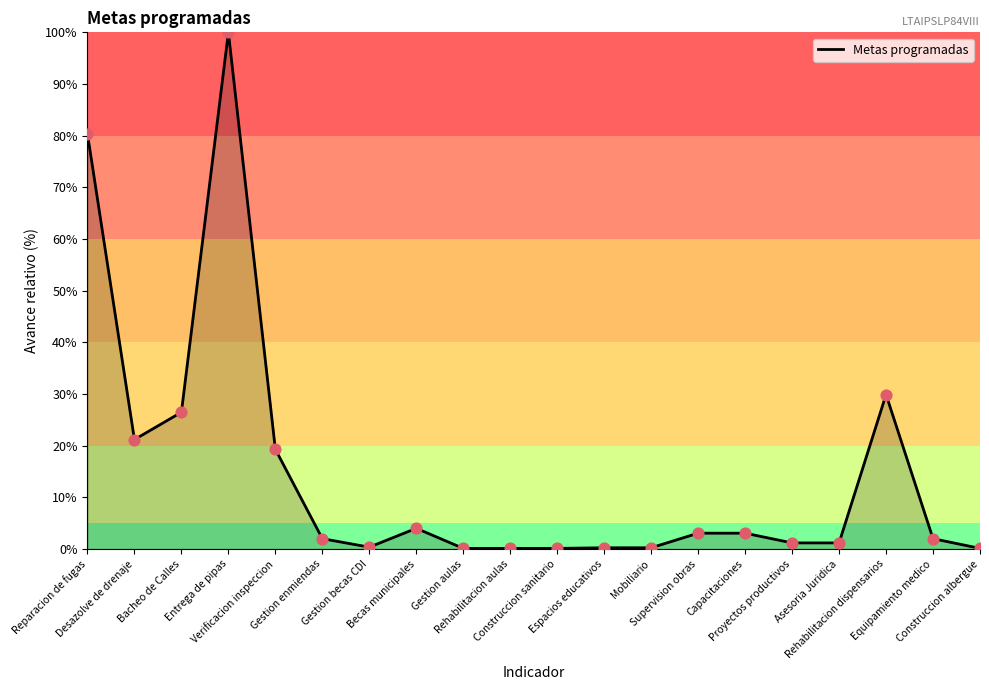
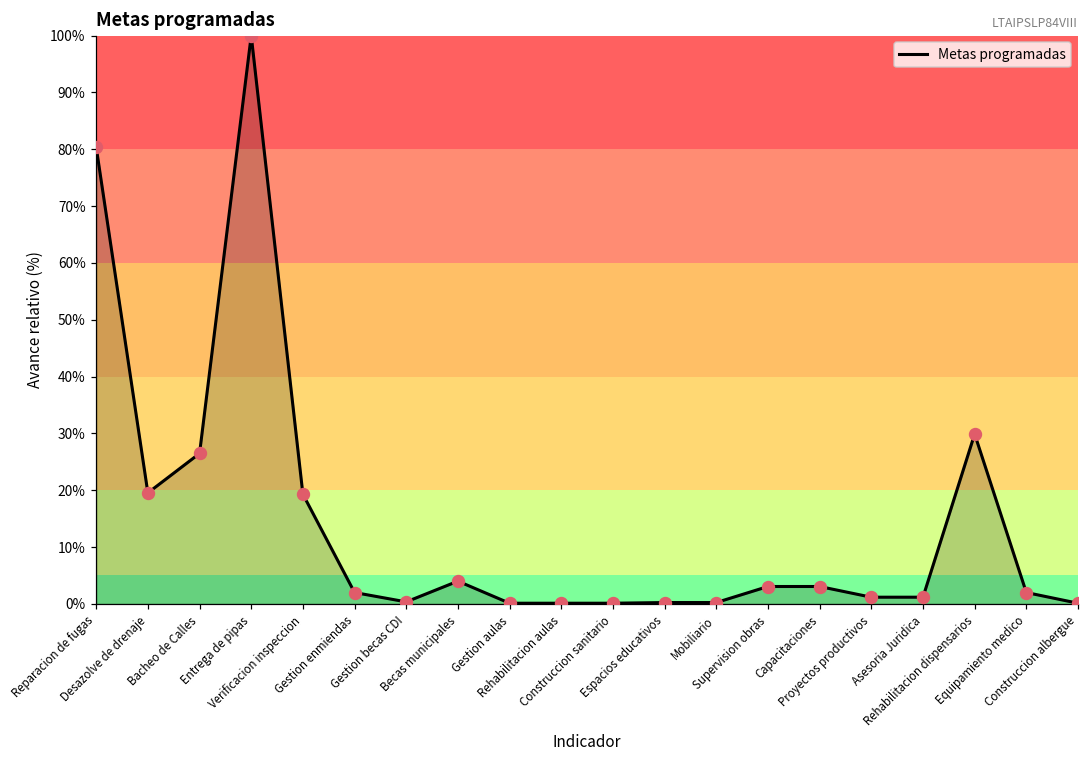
  {
    "Reparacion de fugas": "80%",
-   "Desazolve de drenaje": "21%",
+   "Desazolve de drenaje": "20%",
    "Bacheo de Calles": "26%",
    "Entrega de pipas": "100%",
    "Verificacion inspeccion": "19%",
    "Gestion enmiendas": "2%",
    "Gestion becas CDI": "0%",
    "Becas municipales": "4%",
    "Gestion aulas": "0%",
    "Rehabilitacion aulas": "0%",
    "Construccion sanitario": "0%",
    "Espacios educativos": "0%",
    "Mobiliario": "0%",
    "Supervision obras": "3%",
    "Capacitaciones": "3%",
    "Proyectos productivos": "1%",
    "Asesoria Juridica": "1%",
    "Rehabilitacion dispensarios": "30%",
    "Equipamiento medico": "2%",
    "Construccion albergue": "0%"
  }
